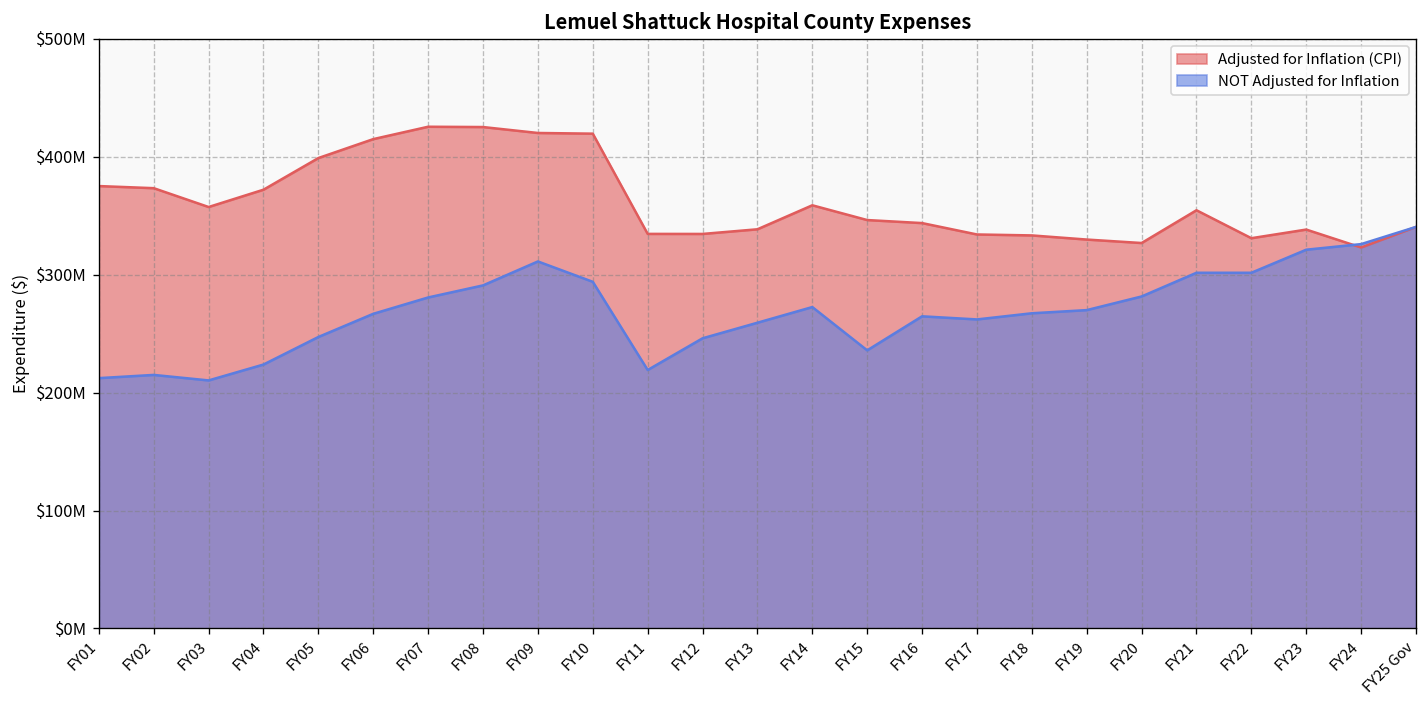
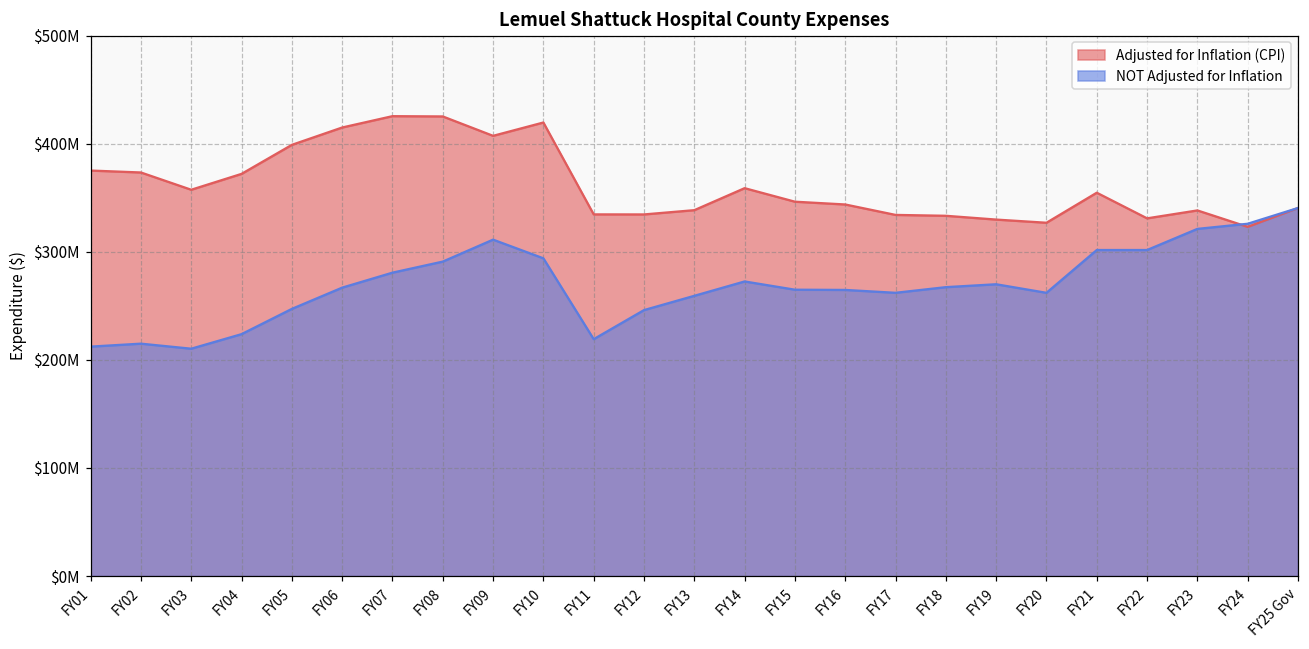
  {
    "Adjusted for Inflation (CPI)": {
      "FY01": "$380000000",
      "FY02": "$370000000",
      "FY03": "$360000000",
      "FY04": "$370000000",
      "FY05": "$400000000",
      "FY06": "$410000000",
      "FY07": "$430000000",
      "FY08": "$430000000",
-     "FY09": "$420000000",
+     "FY09": "$410000000",
      "FY10": "$420000000",
      "FY11": "$330000000",
      "FY12": "$330000000",
      "FY13": "$340000000",
      "FY14": "$360000000",
      "FY15": "$350000000",
      "FY16": "$340000000",
      "FY17": "$330000000",
      "FY18": "$330000000",
      "FY19": "$330000000",
      "FY20": "$330000000",
      "FY21": "$350000000",
      "FY22": "$330000000",
      "FY23": "$340000000",
      "FY24": "$320000000"
    },
    "NOT Adjusted for Inflation": {
      "FY01": "$210000000",
      "FY02": "$210000000",
      "FY03": "$210000000",
      "FY04": "$220000000",
      "FY05": "$250000000",
      "FY06": "$270000000",
      "FY07": "$280000000",
      "FY08": "$290000000",
      "FY09": "$310000000",
      "FY10": "$290000000",
      "FY11": "$220000000",
      "FY12": "$250000000",
      "FY13": "$260000000",
      "FY14": "$270000000",
-     "FY15": "$240000000",
+     "FY15": "$260000000",
      "FY16": "$260000000",
      "FY17": "$260000000",
      "FY18": "$270000000",
      "FY19": "$270000000",
-     "FY20": "$280000000",
+     "FY20": "$260000000",
      "FY21": "$300000000",
      "FY22": "$300000000",
      "FY23": "$320000000",
      "FY24": "$330000000"
    }
  }
